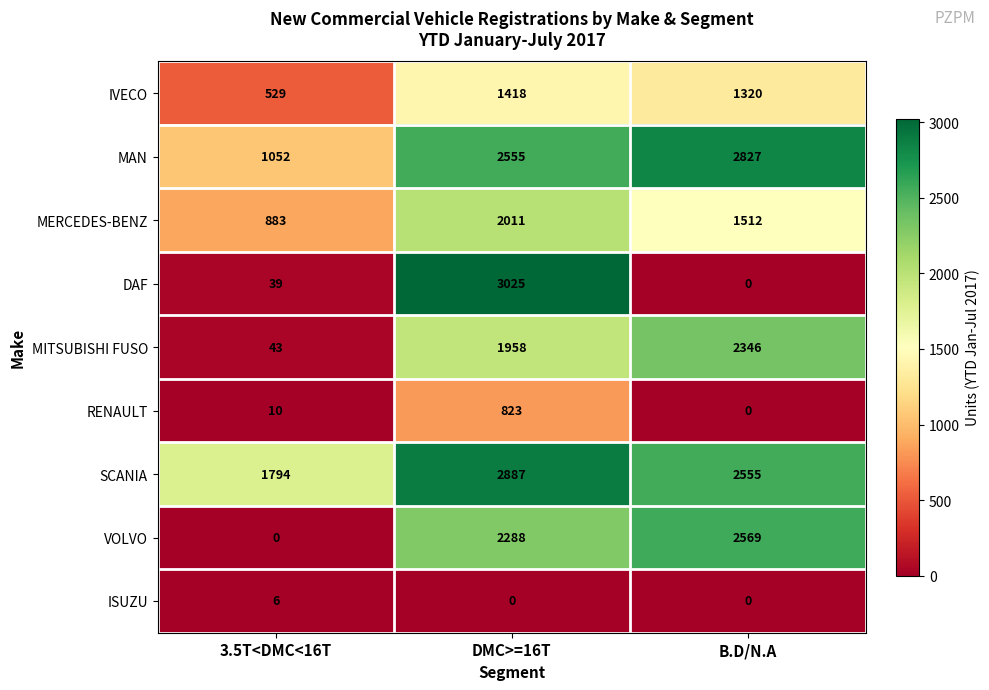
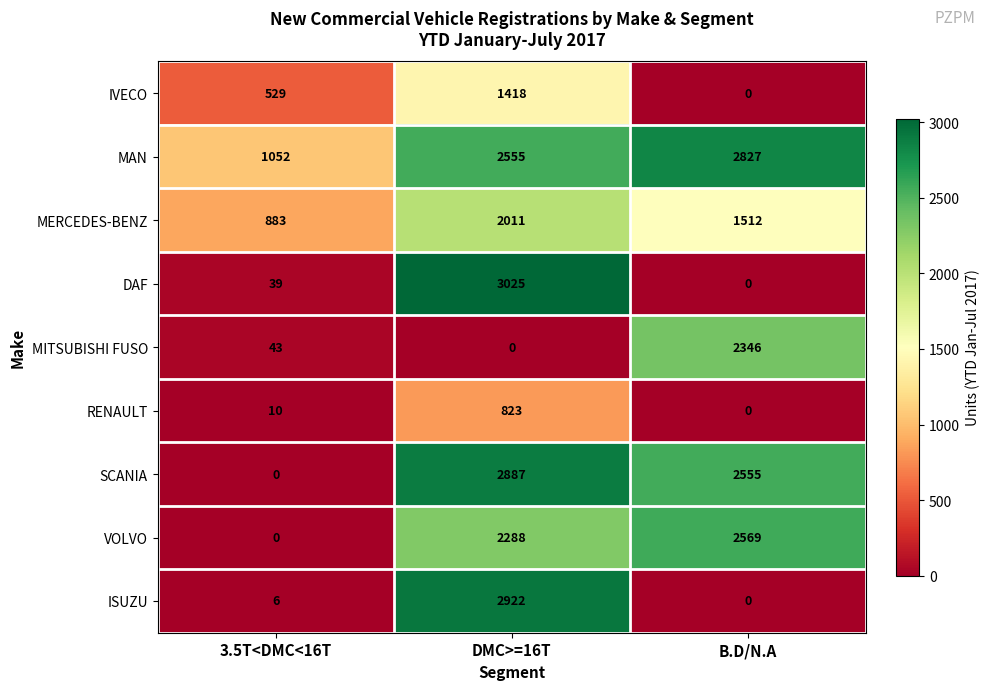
  {
    "IVECO": {
      "3.5T<DMC<16T": 529,
      "DMC>=16T": 1418,
-     "B.D/N.A": 1320
+     "B.D/N.A": 0
    },
    "MAN": {
      "3.5T<DMC<16T": 1052,
      "DMC>=16T": 2555,
      "B.D/N.A": 2827
    },
    "MERCEDES-BENZ": {
      "3.5T<DMC<16T": 883,
      "DMC>=16T": 2011,
      "B.D/N.A": 1512
    },
    "DAF": {
      "3.5T<DMC<16T": 39,
      "DMC>=16T": 3025,
      "B.D/N.A": 0
    },
    "MITSUBISHI FUSO": {
      "3.5T<DMC<16T": 43,
-     "DMC>=16T": 1958,
+     "DMC>=16T": 0,
      "B.D/N.A": 2346
    },
    "RENAULT": {
      "3.5T<DMC<16T": 10,
      "DMC>=16T": 823,
      "B.D/N.A": 0
    },
    "SCANIA": {
-     "3.5T<DMC<16T": 1794,
+     "3.5T<DMC<16T": 0,
      "DMC>=16T": 2887,
      "B.D/N.A": 2555
    },
    "VOLVO": {
      "3.5T<DMC<16T": 0,
      "DMC>=16T": 2288,
      "B.D/N.A": 2569
    },
    "ISUZU": {
      "3.5T<DMC<16T": 6,
-     "DMC>=16T": 0,
+     "DMC>=16T": 2922,
      "B.D/N.A": 0
    }
  }
